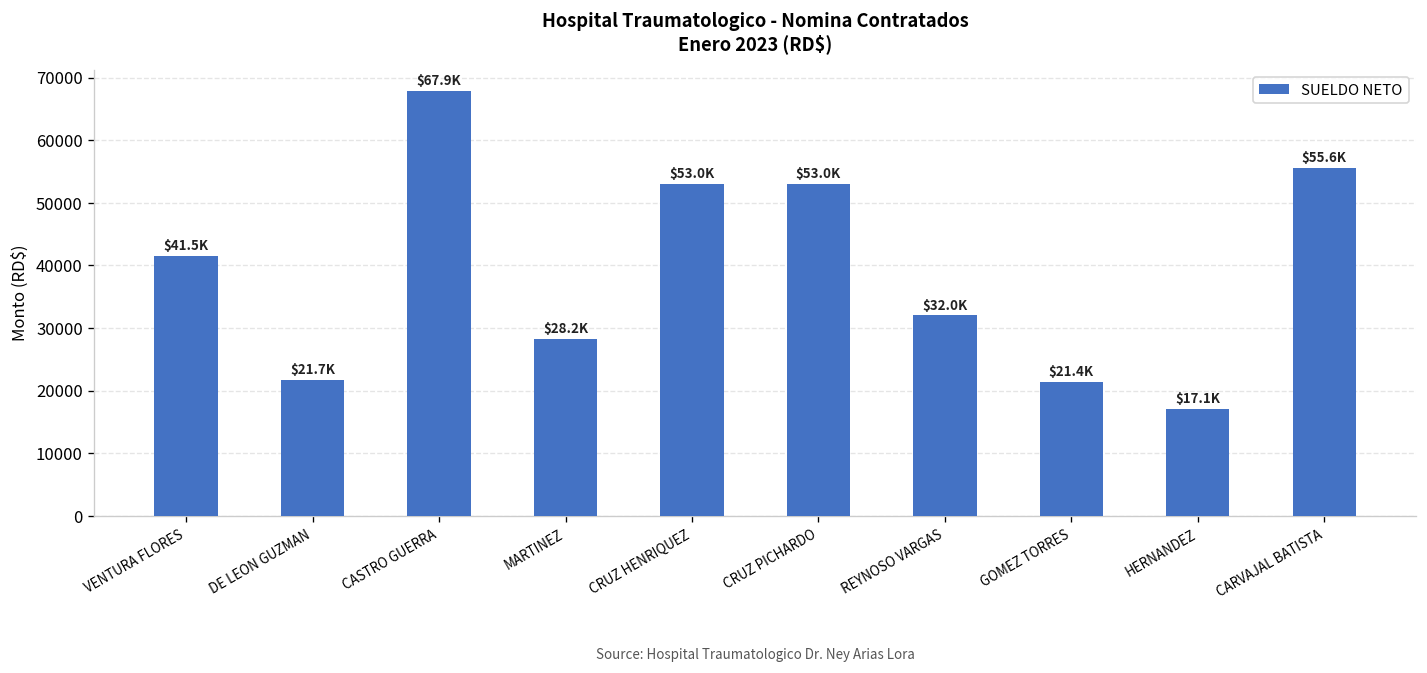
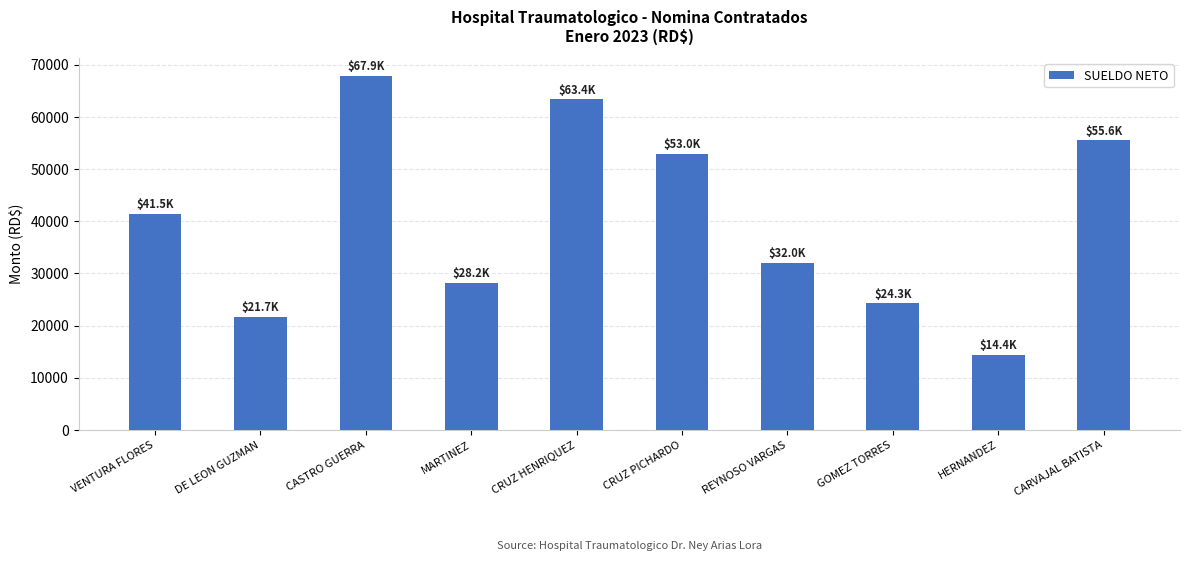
  {
    "VENTURA FLORES": "$41.5K",
    "DE LEON GUZMAN": "$21.7K",
    "CASTRO GUERRA": "$67.9K",
    "MARTINEZ": "$28.2K",
-   "CRUZ HENRIQUEZ": "$53.0K",
+   "CRUZ HENRIQUEZ": "$63.4K",
    "CRUZ PICHARDO": "$53.0K",
    "REYNOSO VARGAS": "$32.0K",
-   "GOMEZ TORRES": "$21.4K",
-   "HERNANDEZ": "$17.1K",
+   "GOMEZ TORRES": "$24.3K",
+   "HERNANDEZ": "$14.4K",
    "CARVAJAL BATISTA": "$55.6K"
  }
